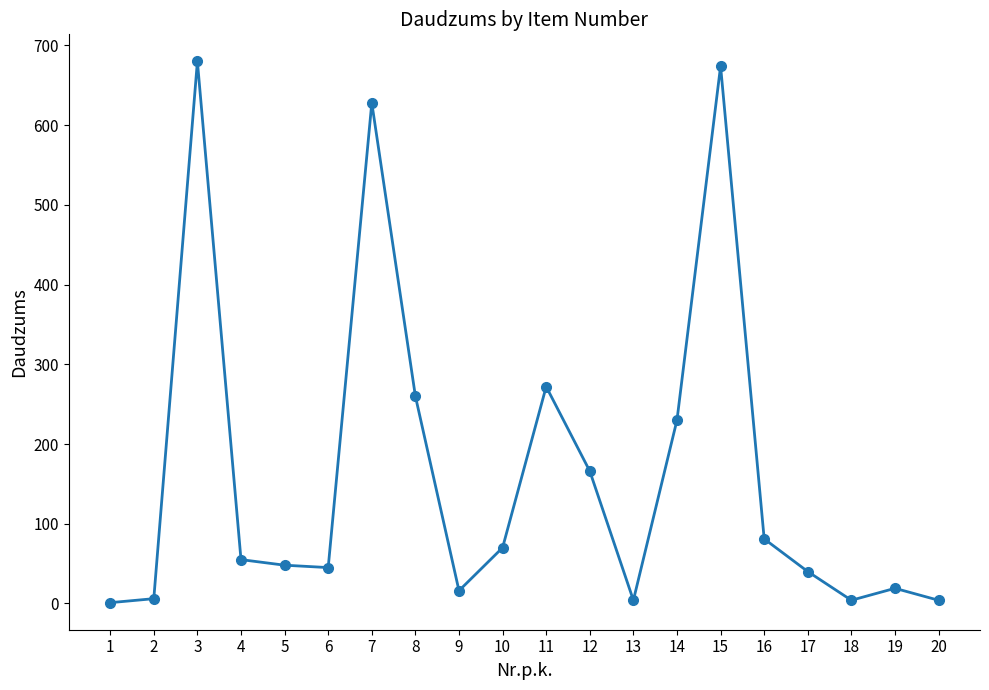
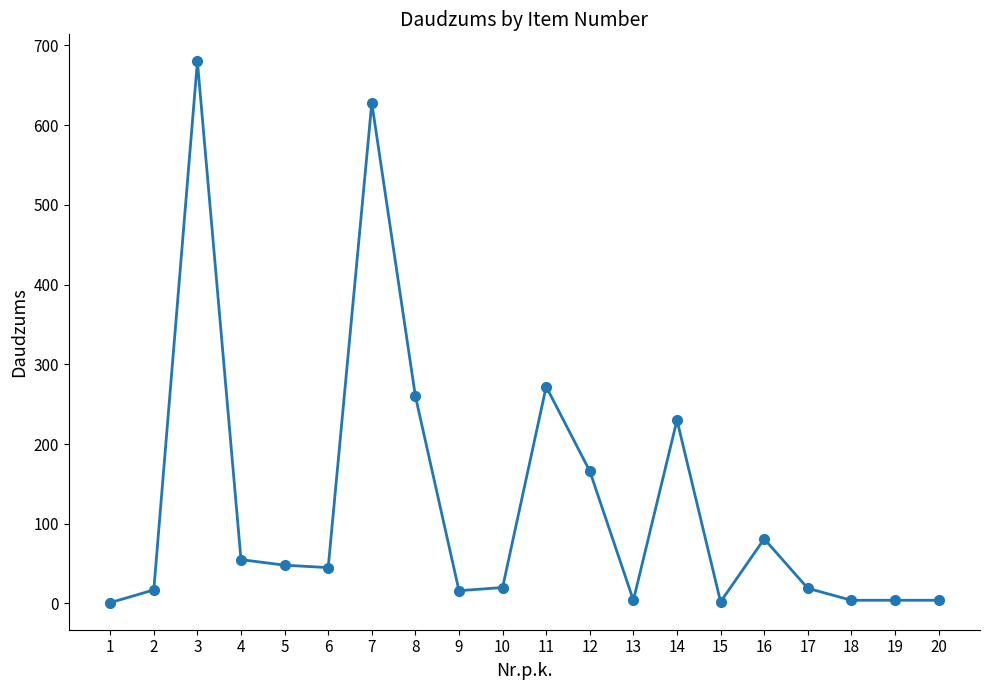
  {
    "1": 0,
-   "2": 10,
+   "2": 20,
    "3": 680,
    "4": 60,
    "5": 50,
    "6": 50,
    "7": 630,
    "8": 260,
    "9": 20,
-   "10": 70,
+   "10": 20,
    "11": 270,
    "12": 170,
    "13": 0,
    "14": 230,
-   "15": 670,
+   "15": 0,
    "16": 80,
-   "17": 40,
+   "17": 20,
    "18": 0,
-   "19": 20,
+   "19": 0,
    "20": 0
  }
